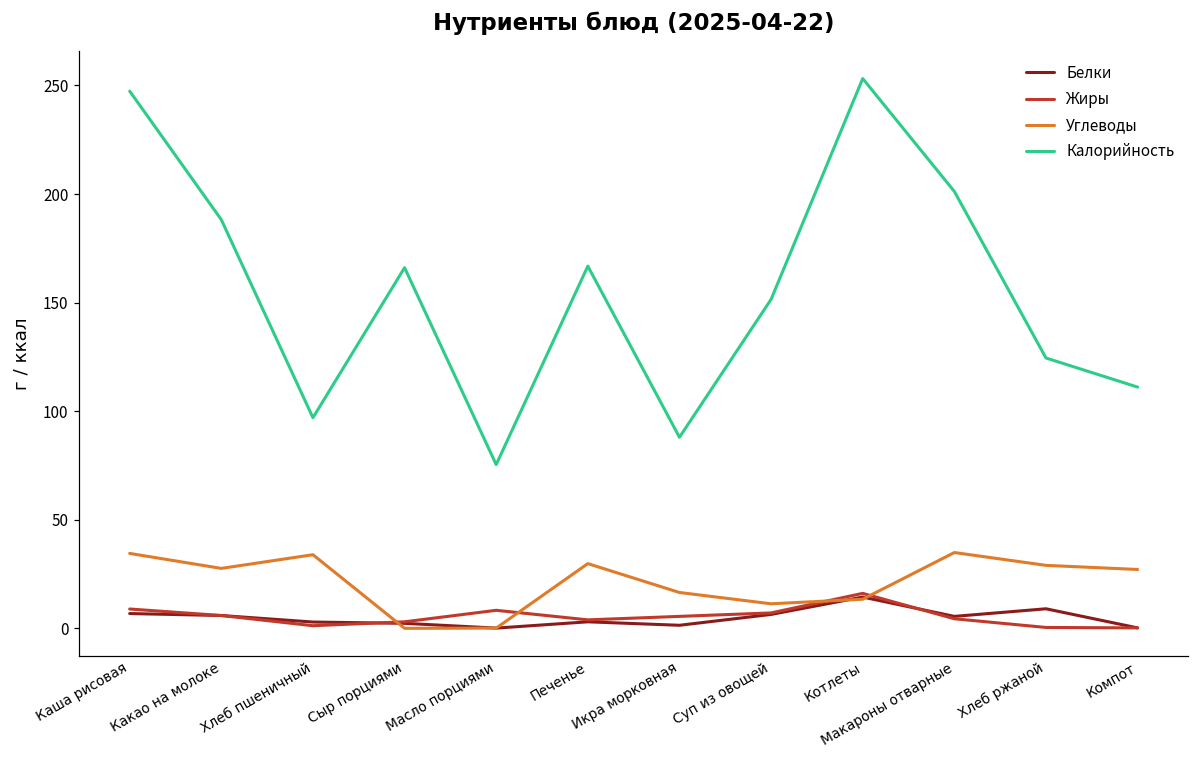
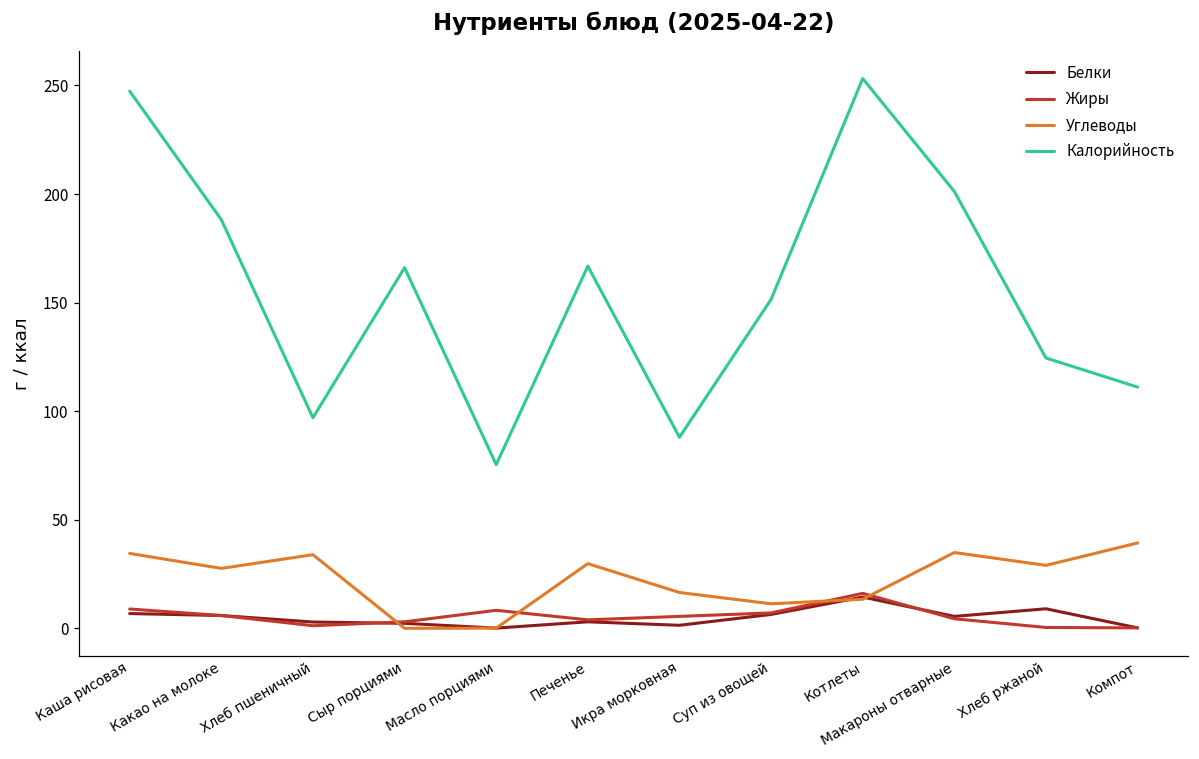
  {
    "Белки": {
      "Каша рисовая": 7,
      "Хлеб пшеничный": 3,
      "Икра морковная": 1,
      "Хлеб ржаной": 9
    },
    "Жиры": {
      "Каша рисовая": 9,
      "Хлеб пшеничный": 1,
      "Масло порциями": 8,
      "Икра морковная": 6,
      "Котлеты": 16,
      "Хлеб ржаной": 0
    },
    "Углеводы": {
      "Каша рисовая": 35,
      "Какао на молоке": 28,
      "Хлеб пшеничный": 34,
      "Сыр порциями": 0,
      "Печенье": 30,
      "Икра морковная": 17,
      "Суп из овощей": 11,
      "Макароны отварные": 35,
      "Хлеб ржаной": 29,
-     "Компот": 27
+     "Компот": 39
    },
    "Калорийность": {
      "Каша рисовая": 247,
      "Какао на молоке": 188,
      "Хлеб пшеничный": 97,
      "Сыр порциями": 166,
      "Масло порциями": 75,
      "Печенье": 167,
      "Икра морковная": 88,
      "Суп из овощей": 152,
      "Котлеты": 253,
      "Макароны отварные": 201,
      "Хлеб ржаной": 125,
      "Компот": 111
    }
  }
